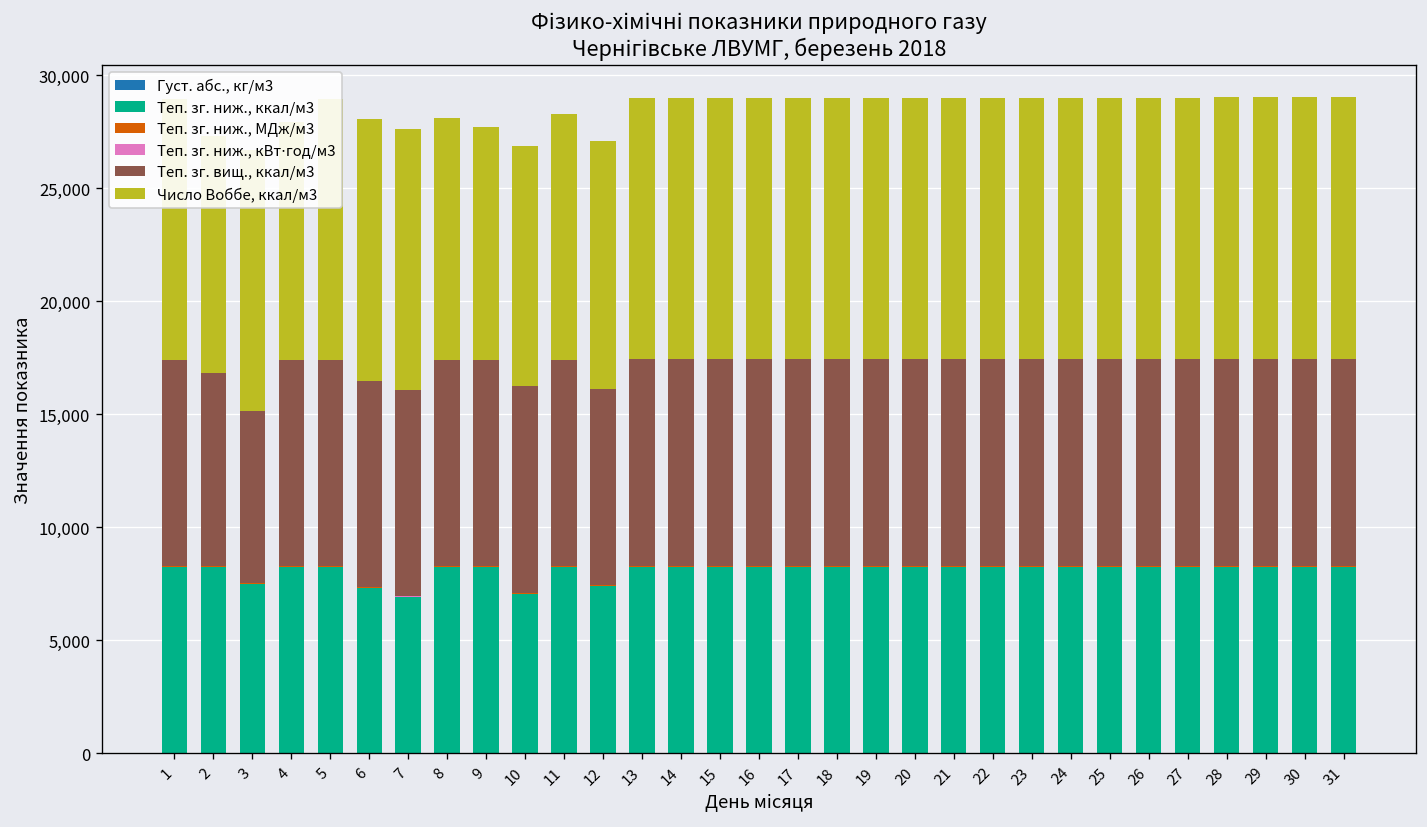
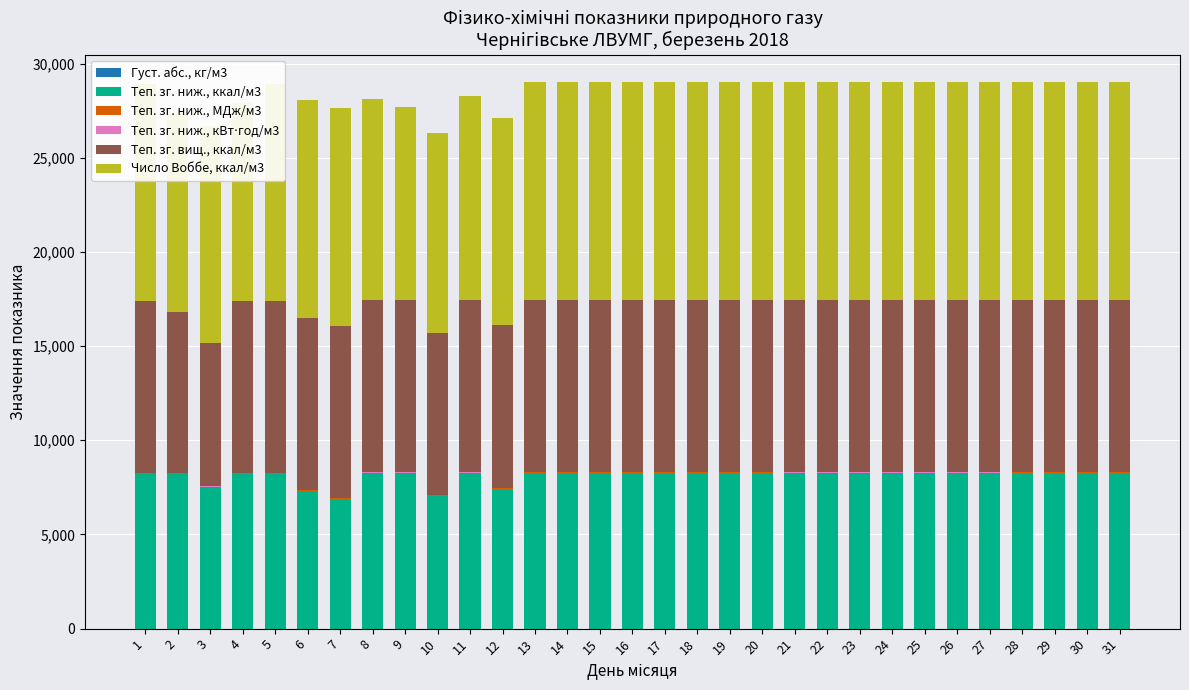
  {
    "Теп. зг. ниж., ккал/м3": {
      "1": "8,200",
      "2": "8,200",
      "3": "7,500",
      "4": "8,200",
      "5": "8,200",
      "6": "7,300",
      "7": "6,900",
      "8": "8,200",
      "9": "8,200",
      "10": "7,100",
      "11": "8,200",
      "12": "7,400",
      "13": "8,300",
      "14": "8,300",
      "15": "8,300",
      "16": "8,300",
      "17": "8,300",
      "18": "8,300",
      "19": "8,300",
      "20": "8,300",
      "21": "8,300",
      "22": "8,300",
      "23": "8,300",
      "24": "8,300",
      "25": "8,300",
      "26": "8,300",
      "27": "8,300",
      "28": "8,300",
      "29": "8,300",
      "30": "8,300",
      "31": "8,300"
    },
    "Теп. зг. вищ., ккал/м3": {
      "1": "9,100",
      "2": "8,500",
      "3": "7,600",
      "4": "9,100",
      "5": "9,100",
      "6": "9,100",
      "7": "9,100",
      "8": "9,100",
      "9": "9,100",
-     "10": "9,100",
+     "10": "8,600",
      "11": "9,100",
      "12": "8,700",
      "13": "9,100",
      "14": "9,100",
      "15": "9,100",
      "16": "9,100",
      "17": "9,100",
      "18": "9,100",
      "19": "9,100",
      "20": "9,100",
      "21": "9,100",
      "22": "9,100",
      "23": "9,100",
      "24": "9,100",
      "25": "9,100",
      "26": "9,100",
      "27": "9,100",
      "28": "9,100",
      "29": "9,100",
      "30": "9,100",
      "31": "9,100"
    },
    "Число Воббе, ккал/м3": {
      "6": "11,600",
      "7": "11,600",
      "8": "10,700",
      "9": "10,300",
      "10": "10,600",
      "11": "10,900",
      "12": "10,900",
      "13": "11,600",
      "14": "11,600",
      "15": "11,600",
      "16": "11,600",
      "17": "11,600",
      "18": "11,600",
      "19": "11,600",
      "20": "11,600",
      "21": "11,600",
      "22": "11,600",
      "23": "11,600",
      "24": "11,600",
      "25": "11,600",
      "26": "11,600",
      "27": "11,600",
      "28": "11,600",
      "29": "11,600",
      "30": "11,600",
      "31": "11,600"
    }
  }
